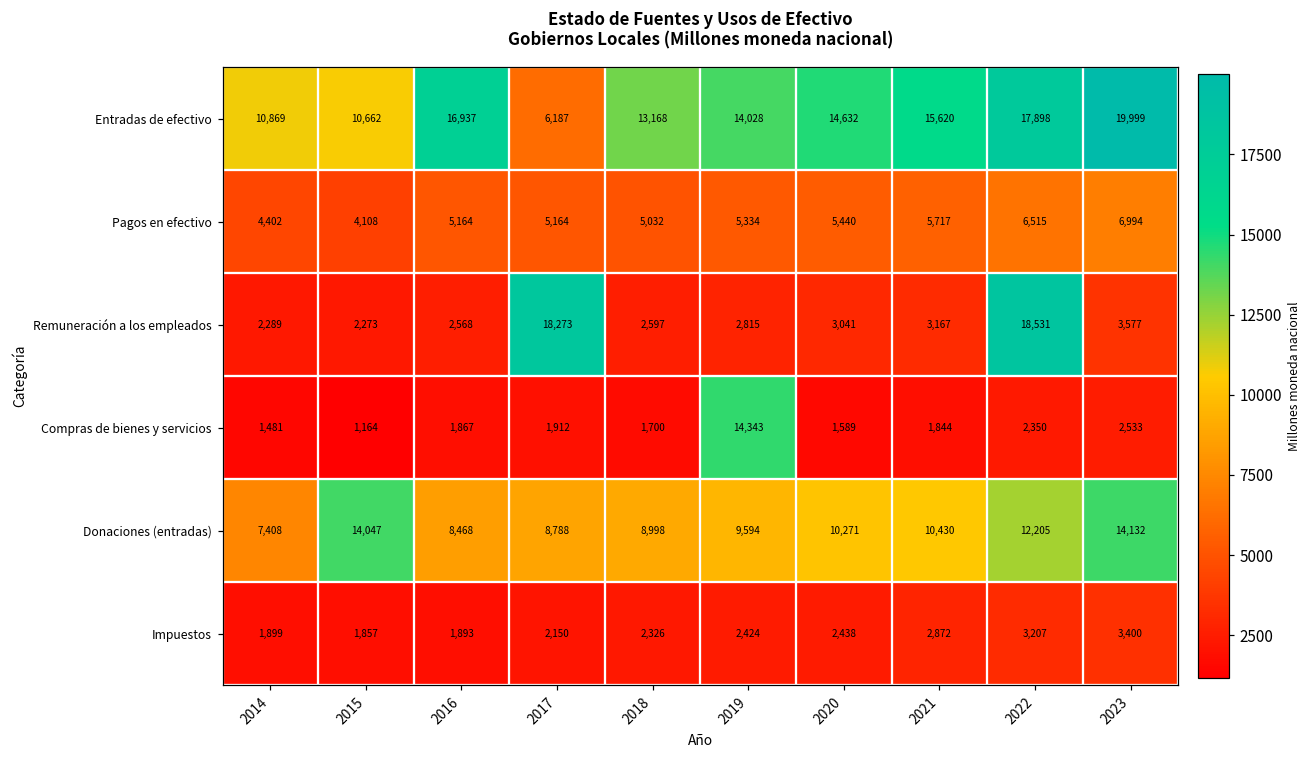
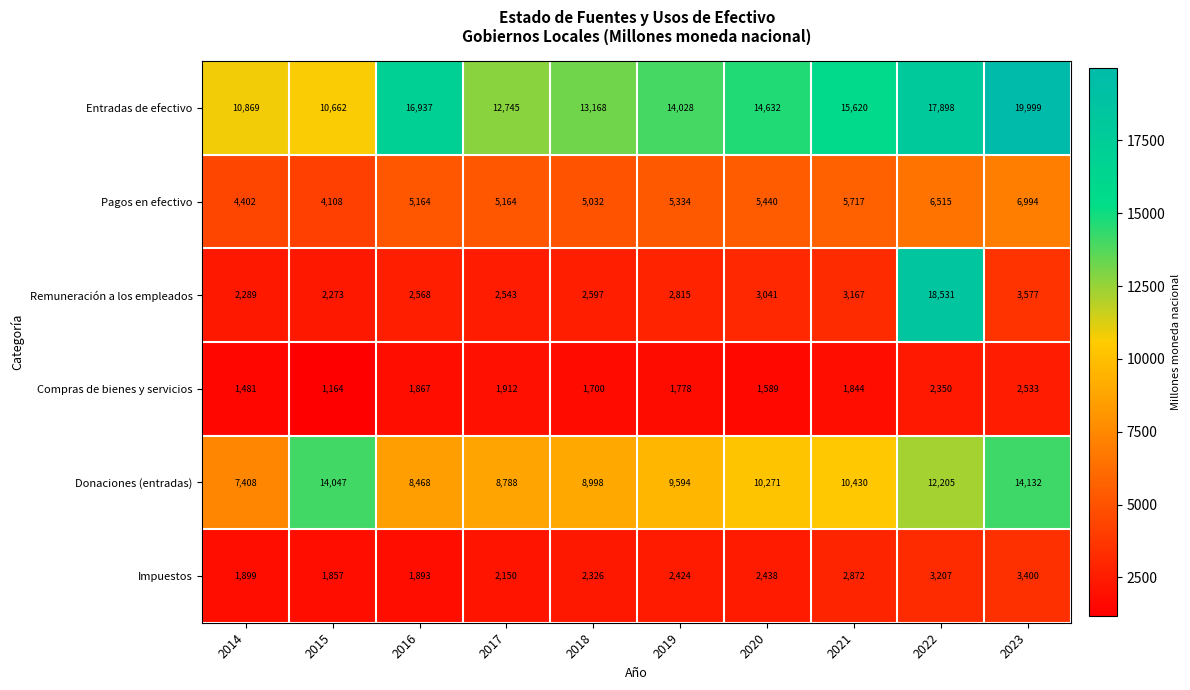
  {
    "Entradas de efectivo": {
      "2014": "10,869",
      "2015": "10,662",
      "2016": "16,937",
-     "2017": "6,187",
+     "2017": "12,745",
      "2018": "13,168",
      "2019": "14,028",
      "2020": "14,632",
      "2021": "15,620",
      "2022": "17,898",
      "2023": "19,999"
    },
    "Pagos en efectivo": {
      "2014": "4,402",
      "2015": "4,108",
      "2016": "5,164",
      "2017": "5,164",
      "2018": "5,032",
      "2019": "5,334",
      "2020": "5,440",
      "2021": "5,717",
      "2022": "6,515",
      "2023": "6,994"
    },
    "Remuneración a los empleados": {
      "2014": "2,289",
      "2015": "2,273",
      "2016": "2,568",
-     "2017": "18,273",
+     "2017": "2,543",
      "2018": "2,597",
      "2019": "2,815",
      "2020": "3,041",
      "2021": "3,167",
      "2022": "18,531",
      "2023": "3,577"
    },
    "Compras de bienes y servicios": {
      "2014": "1,481",
      "2015": "1,164",
      "2016": "1,867",
      "2017": "1,912",
      "2018": "1,700",
-     "2019": "14,343",
+     "2019": "1,778",
      "2020": "1,589",
      "2021": "1,844",
      "2022": "2,350",
      "2023": "2,533"
    },
    "Donaciones (entradas)": {
      "2014": "7,408",
      "2015": "14,047",
      "2016": "8,468",
      "2017": "8,788",
      "2018": "8,998",
      "2019": "9,594",
      "2020": "10,271",
      "2021": "10,430",
      "2022": "12,205",
      "2023": "14,132"
    },
    "Impuestos": {
      "2014": "1,899",
      "2015": "1,857",
      "2016": "1,893",
      "2017": "2,150",
      "2018": "2,326",
      "2019": "2,424",
      "2020": "2,438",
      "2021": "2,872",
      "2022": "3,207",
      "2023": "3,400"
    }
  }
